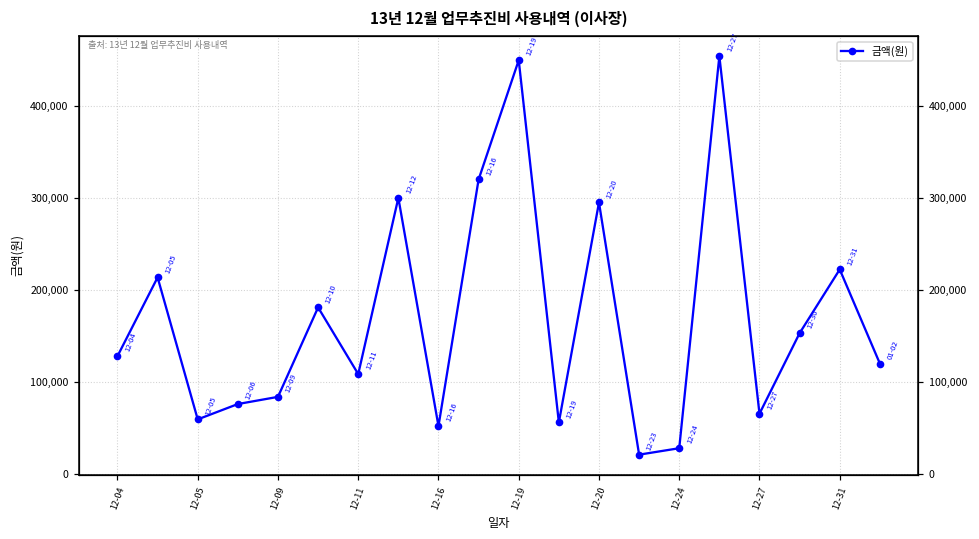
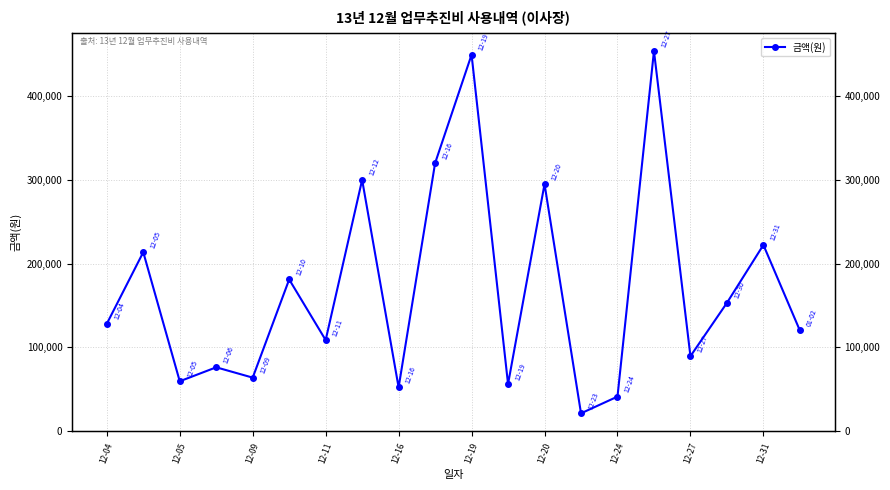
  {
-   "12-09": "80,000",
-   "12-24": "30,000",
-   "12-27": "70,000"
+   "12-09": "60,000",
+   "12-24": "40,000",
+   "12-27": "90,000"
  }
